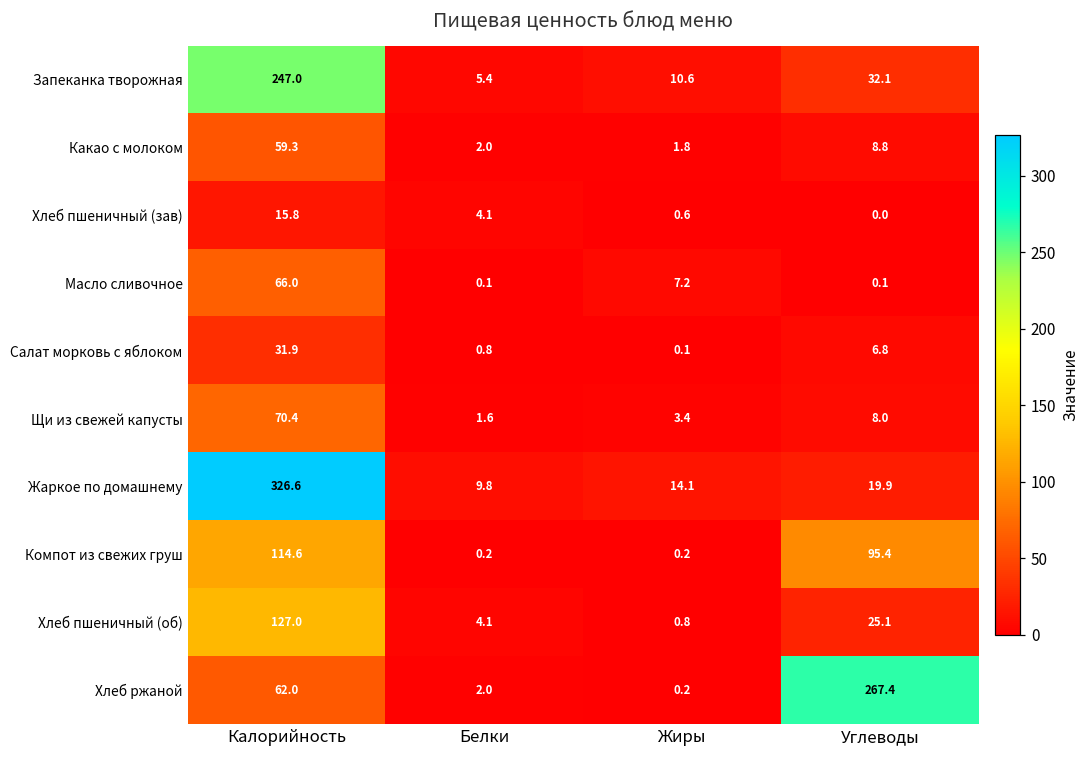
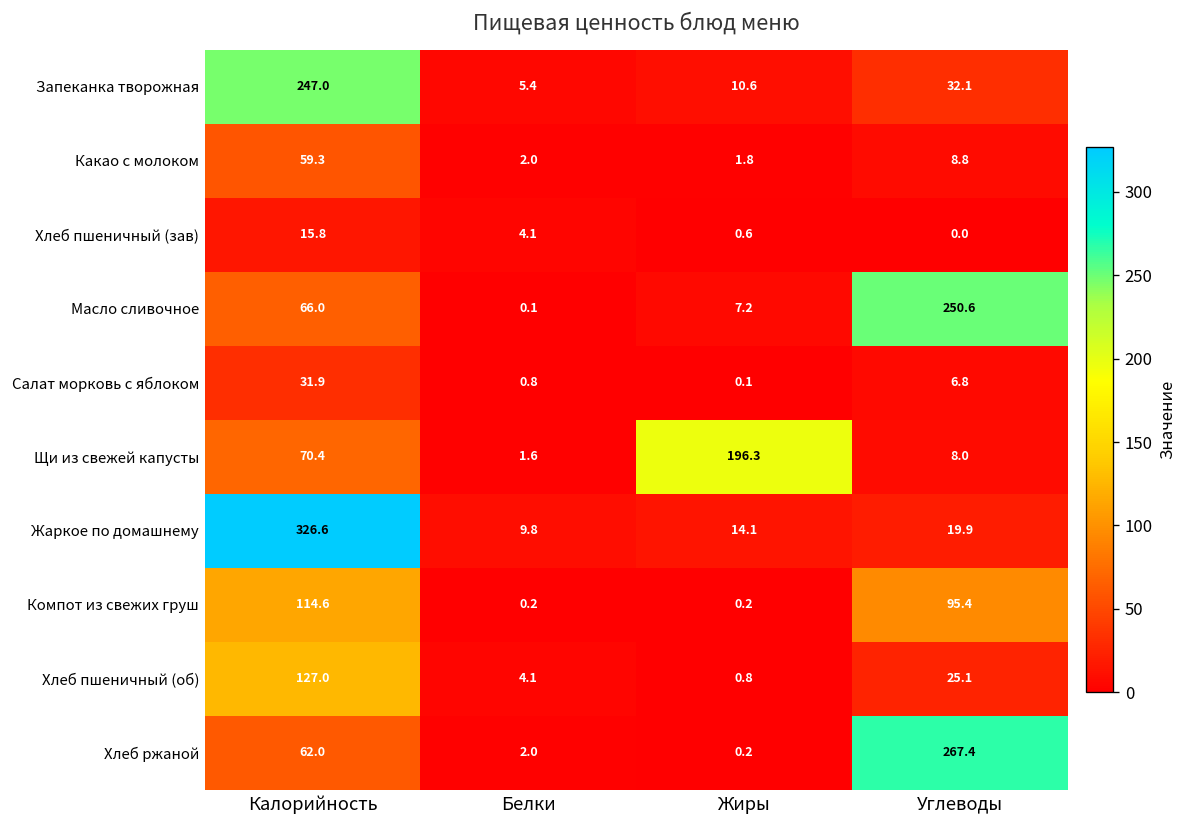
  {
    "Запеканка творожная": {
      "Калорийность": 247.0,
      "Белки": 5.4,
      "Жиры": 10.6,
      "Углеводы": 32.1
    },
    "Какао с молоком": {
      "Калорийность": 59.3,
      "Белки": 2.0,
      "Жиры": 1.8,
      "Углеводы": 8.8
    },
    "Хлеб пшеничный (зав)": {
      "Калорийность": 15.8,
      "Белки": 4.1,
      "Жиры": 0.6,
      "Углеводы": 0.0
    },
    "Масло сливочное": {
      "Калорийность": 66.0,
      "Белки": 0.1,
      "Жиры": 7.2,
-     "Углеводы": 0.1
+     "Углеводы": 250.6
    },
    "Салат морковь с яблоком": {
      "Калорийность": 31.9,
      "Белки": 0.8,
      "Жиры": 0.1,
      "Углеводы": 6.8
    },
    "Щи из свежей капусты": {
      "Калорийность": 70.4,
      "Белки": 1.6,
-     "Жиры": 3.4,
+     "Жиры": 196.3,
      "Углеводы": 8.0
    },
    "Жаркое по домашнему": {
      "Калорийность": 326.6,
      "Белки": 9.8,
      "Жиры": 14.1,
      "Углеводы": 19.9
    },
    "Компот из свежих груш": {
      "Калорийность": 114.6,
      "Белки": 0.2,
      "Жиры": 0.2,
      "Углеводы": 95.4
    },
    "Хлеб пшеничный (об)": {
      "Калорийность": 127.0,
      "Белки": 4.1,
      "Жиры": 0.8,
      "Углеводы": 25.1
    },
    "Хлеб ржаной": {
      "Калорийность": 62.0,
      "Белки": 2.0,
      "Жиры": 0.2,
      "Углеводы": 267.4
    }
  }
